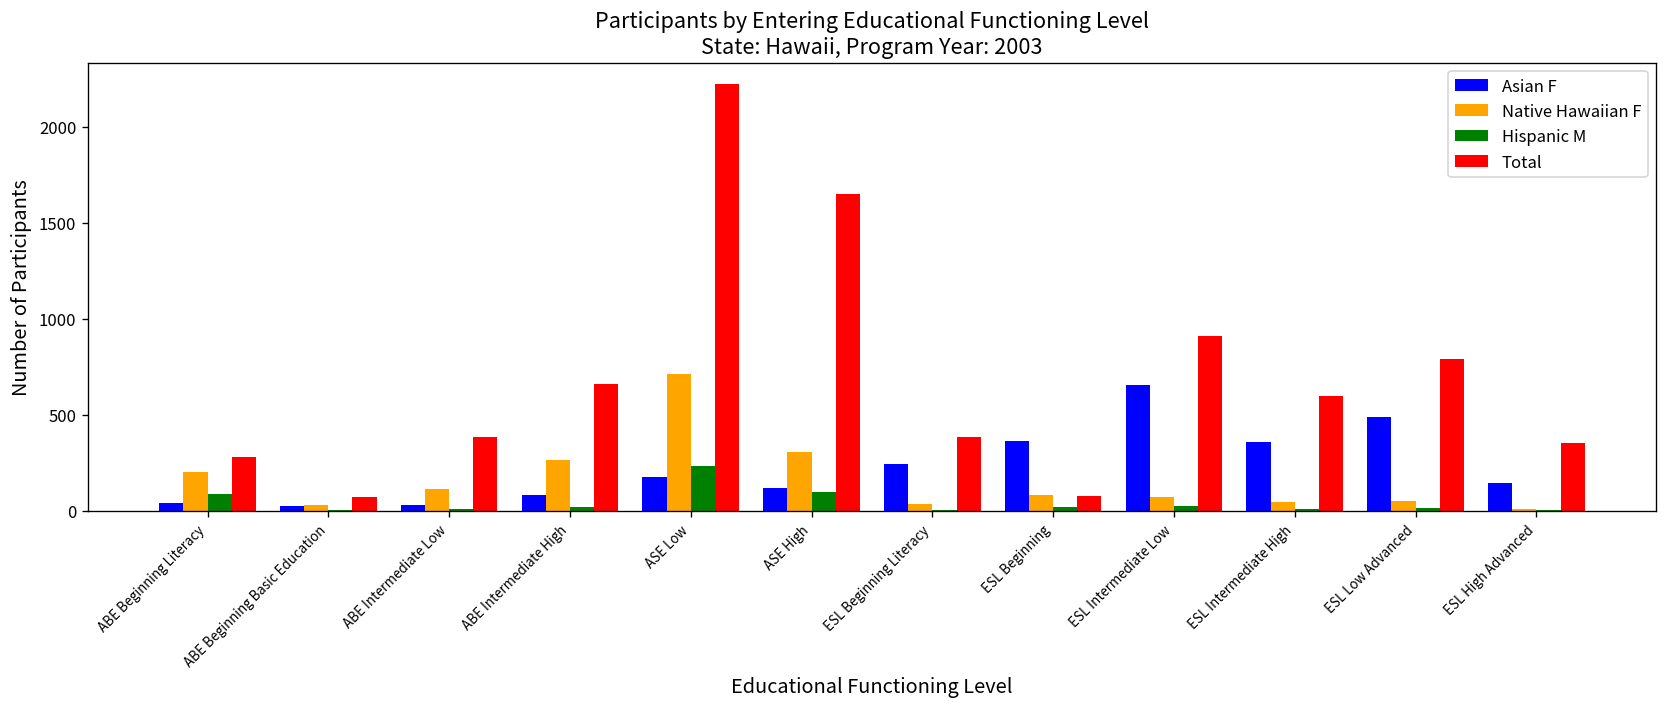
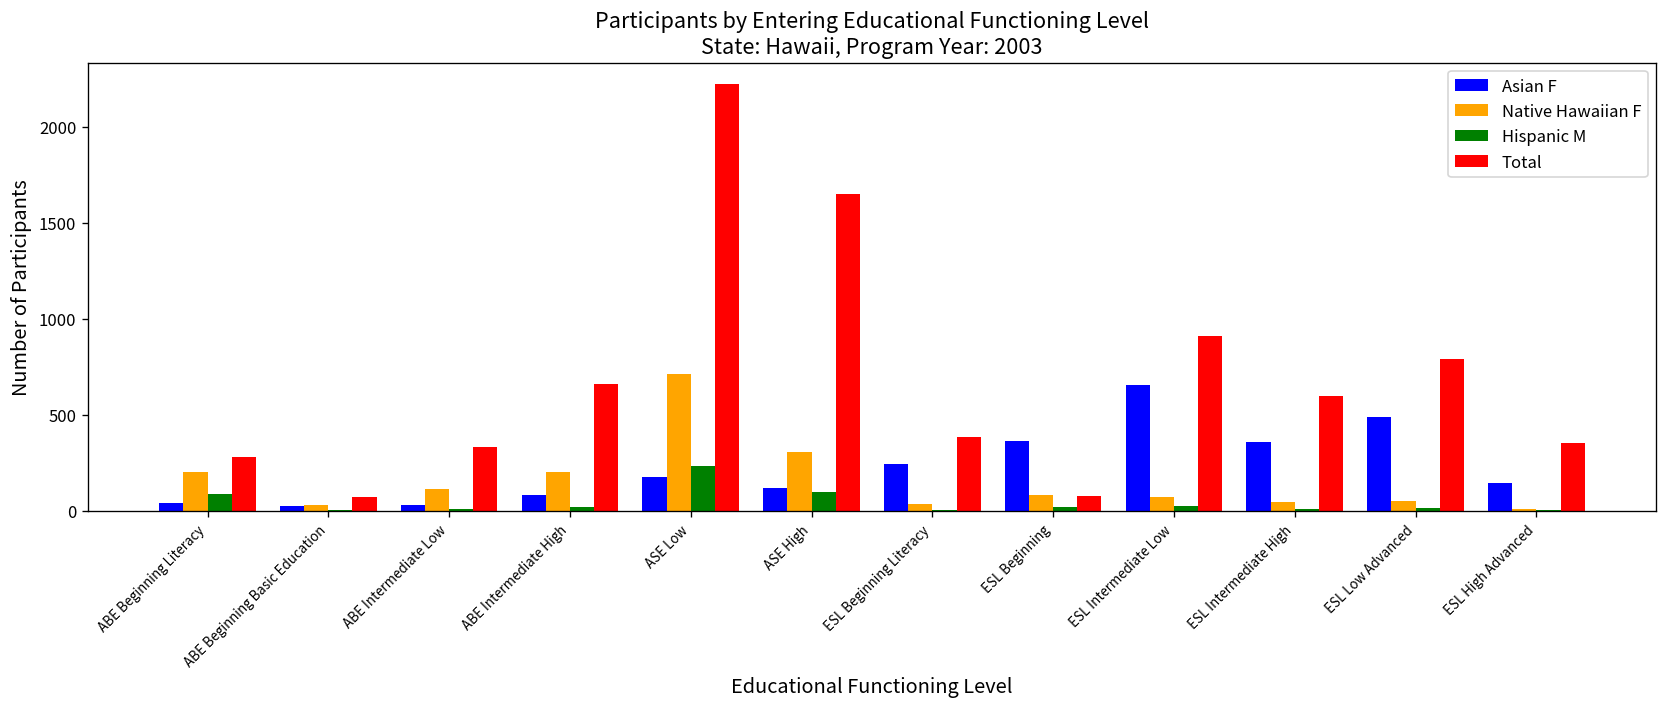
  {
    "Asian F": {
      "ABE Beginning Literacy": 40,
      "ABE Beginning Basic Education": 30,
      "ABE Intermediate Low": 30,
      "ABE Intermediate High": 90,
      "ASE Low": 180,
      "ASE High": 120,
      "ESL Beginning Literacy": 250,
      "ESL Beginning": 370,
      "ESL Intermediate Low": 650,
      "ESL Intermediate High": 360,
      "ESL Low Advanced": 490,
      "ESL High Advanced": 140
    },
    "Native Hawaiian F": {
      "ABE Beginning Literacy": 200,
      "ABE Beginning Basic Education": 30,
      "ABE Intermediate Low": 120,
-     "ABE Intermediate High": 260,
+     "ABE Intermediate High": 200,
      "ASE Low": 710,
      "ASE High": 310,
      "ESL Beginning Literacy": 40,
      "ESL Beginning": 80,
      "ESL Intermediate Low": 70,
      "ESL Intermediate High": 50,
      "ESL Low Advanced": 50
    },
    "Hispanic M": {
      "ABE Beginning Literacy": 90,
      "ABE Intermediate High": 20,
      "ASE Low": 240,
      "ASE High": 100,
      "ESL Beginning": 20,
      "ESL Intermediate Low": 20,
      "ESL Low Advanced": 20
    },
    "Total": {
      "ABE Beginning Literacy": 280,
      "ABE Beginning Basic Education": 70,
-     "ABE Intermediate Low": 380,
+     "ABE Intermediate Low": 330,
      "ABE Intermediate High": 660,
      "ASE Low": 2220,
      "ASE High": 1650,
      "ESL Beginning Literacy": 390,
      "ESL Beginning": 80,
      "ESL Intermediate Low": 910,
      "ESL Intermediate High": 600,
      "ESL Low Advanced": 790,
      "ESL High Advanced": 350
    }
  }
